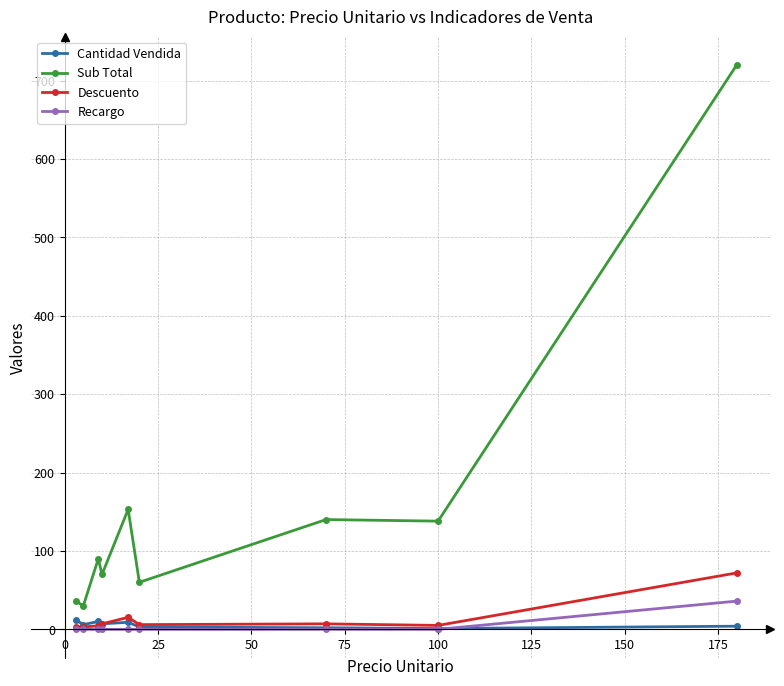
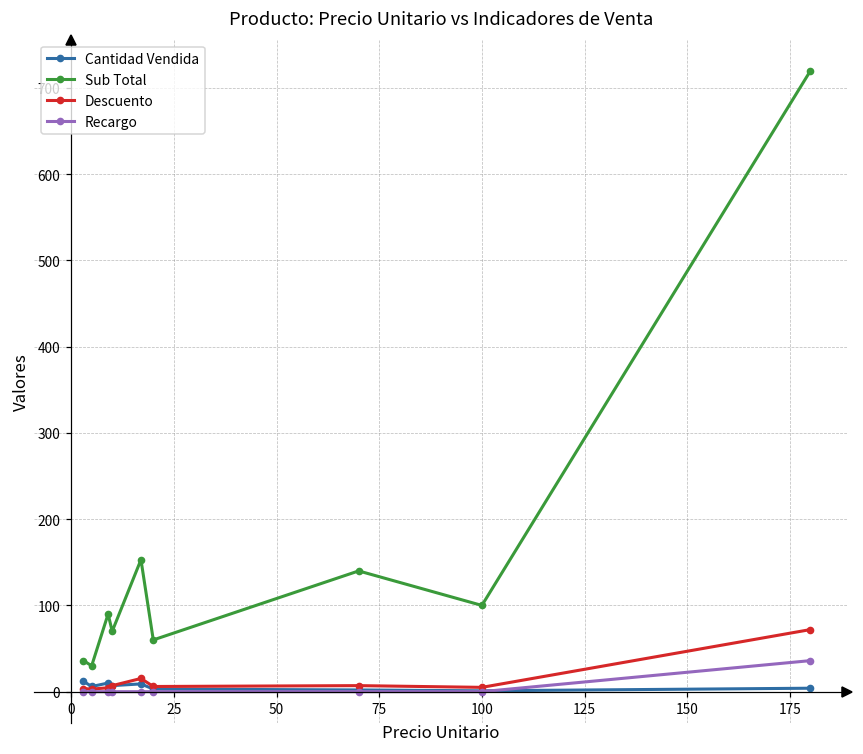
  {
    "Sub Total": {
-     "100": 140
+     "100": 100
    },
    "Descuento": {
      "100": 10
    }
  }
